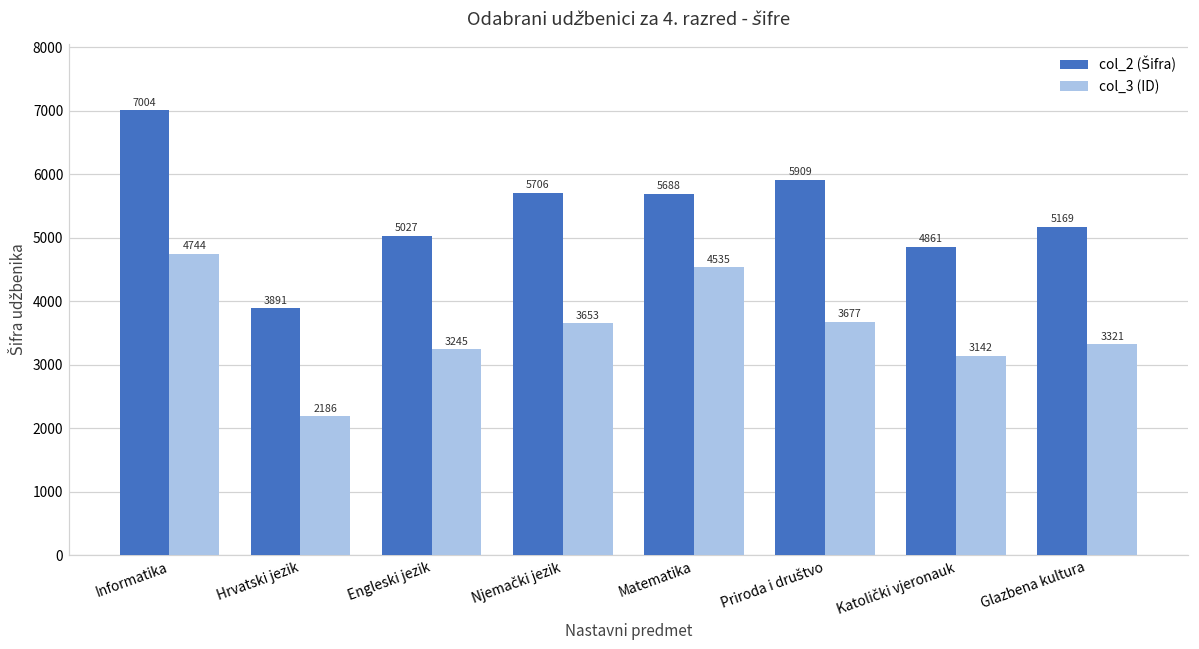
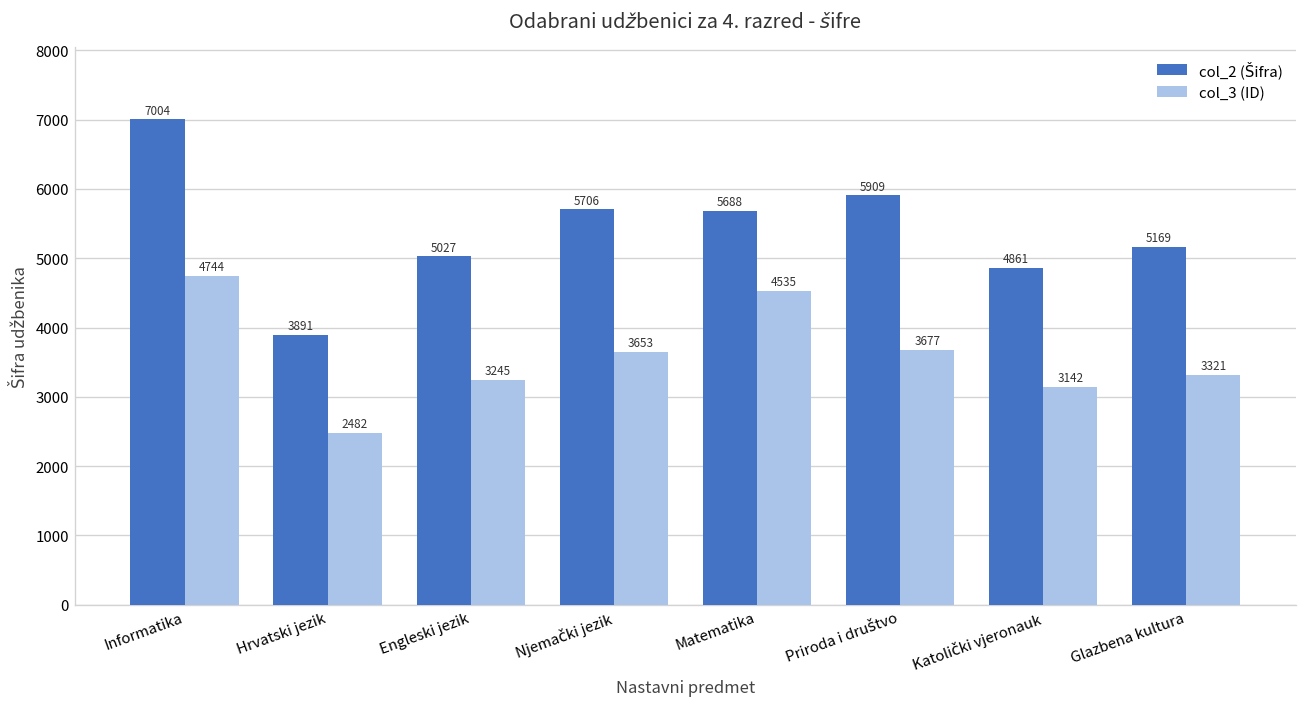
  {
    "col_2 (Šifra)": {
      "Informatika": 7004,
      "Hrvatski jezik": 3891,
      "Engleski jezik": 5027,
      "Njemački jezik": 5706,
      "Matematika": 5688,
      "Priroda i društvo": 5909,
      "Katolički vjeronauk": 4861,
      "Glazbena kultura": 5169
    },
    "col_3 (ID)": {
      "Informatika": 4744,
-     "Hrvatski jezik": 2186,
+     "Hrvatski jezik": 2482,
      "Engleski jezik": 3245,
      "Njemački jezik": 3653,
      "Matematika": 4535,
      "Priroda i društvo": 3677,
      "Katolički vjeronauk": 3142,
      "Glazbena kultura": 3321
    }
  }
